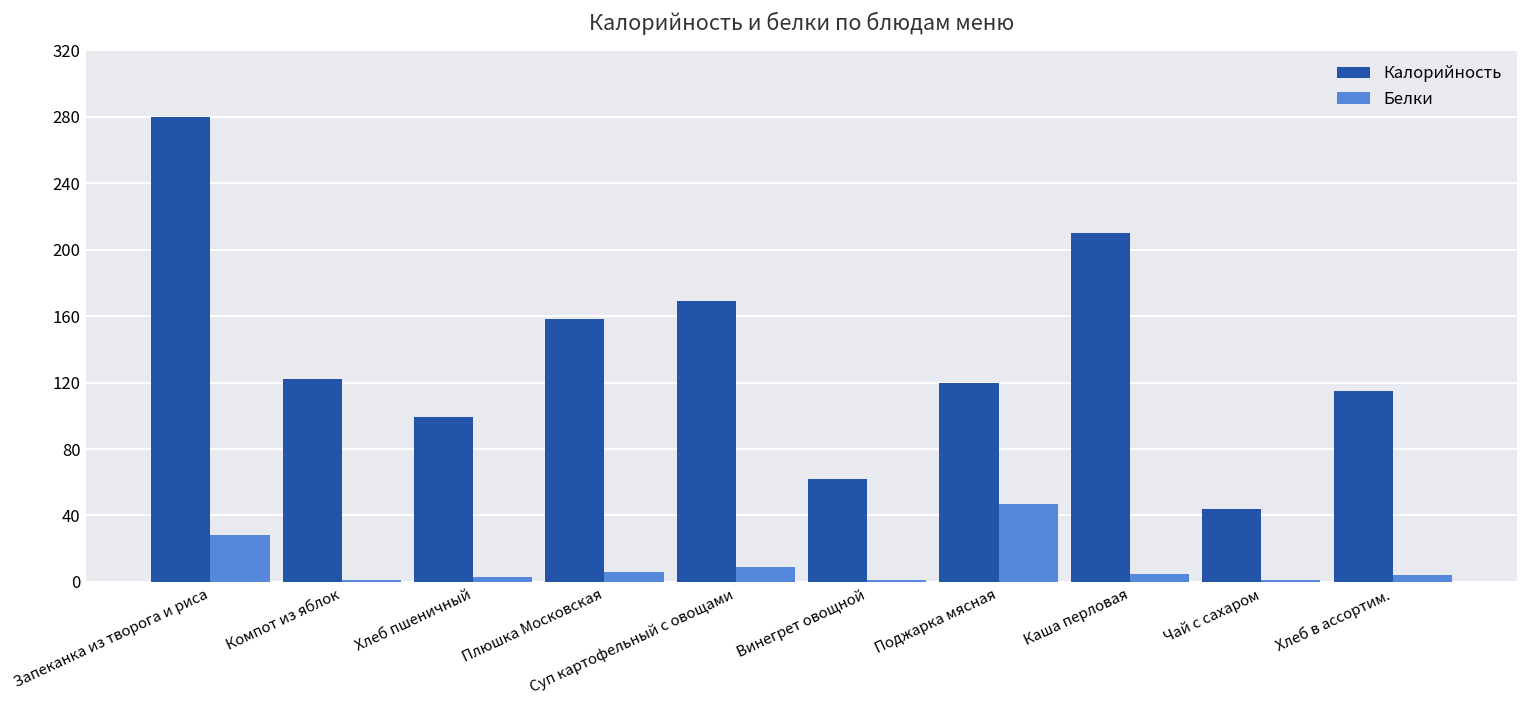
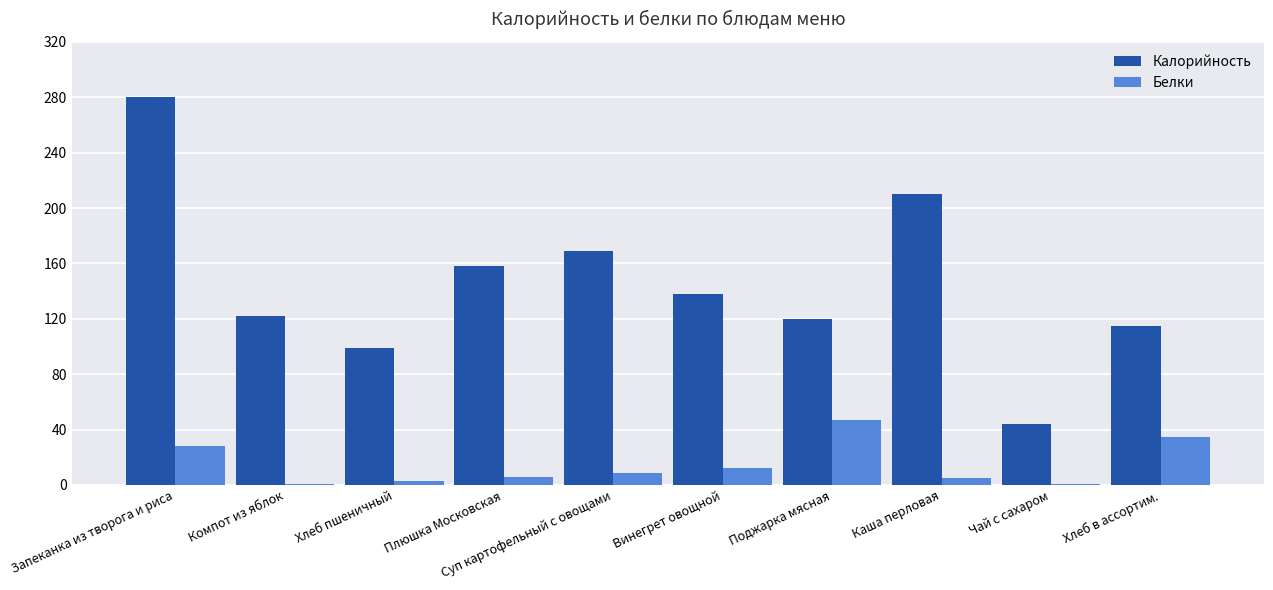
  {
    "Калорийность": {
      "Запеканка из творога и риса": 280,
      "Компот из яблок": 122,
      "Хлеб пшеничный": 99,
      "Плюшка Московская": 158,
      "Суп картофельный с овощами": 169,
-     "Винегрет овощной": 62,
+     "Винегрет овощной": 138,
      "Поджарка мясная": 120,
      "Каша перловая": 210,
      "Чай с сахаром": 44,
      "Хлеб в ассортим.": 115
    },
    "Белки": {
      "Запеканка из творога и риса": 28,
      "Хлеб пшеничный": 3,
      "Плюшка Московская": 6,
      "Суп картофельный с овощами": 9,
-     "Винегрет овощной": 1,
+     "Винегрет овощной": 12,
      "Поджарка мясная": 47,
      "Каша перловая": 5,
-     "Хлеб в ассортим.": 4
+     "Хлеб в ассортим.": 35
    }
  }
